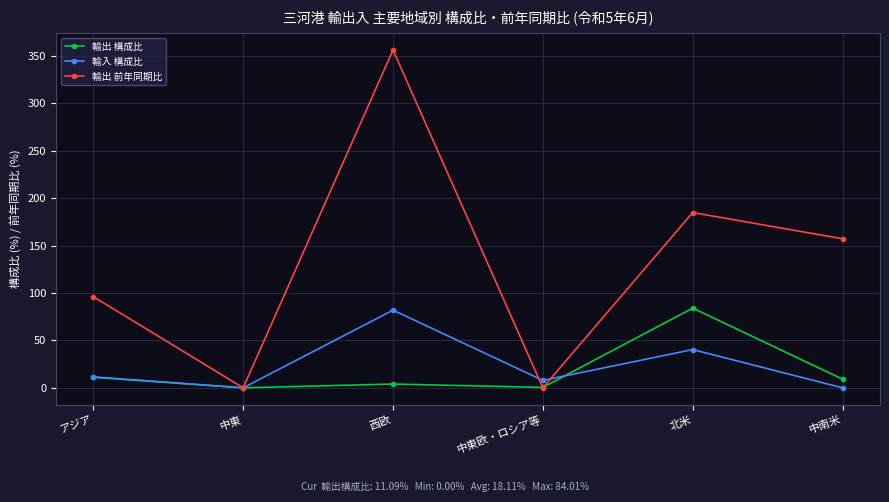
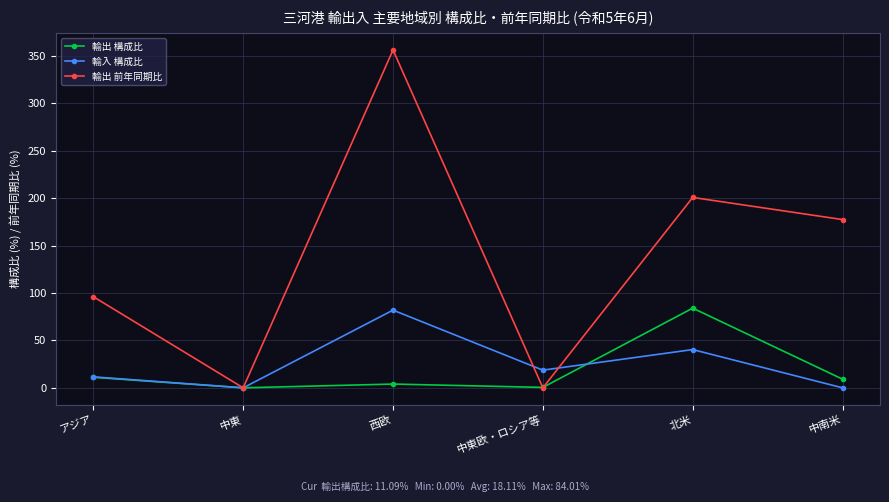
  {
    "輸出 構成比": {
      "西欧": 0,
      "北米": 80,
      "中南米": 10
    },
    "輸入 構成比": {
      "西欧": 80,
-     "中東欧・ロシア等": 10,
+     "中東欧・ロシア等": 20,
      "北米": 40,
      "中南米": 0
    },
    "輸出 前年同期比": {
      "アジア": 100,
      "西欧": 360,
-     "北米": 180,
-     "中南米": 160
+     "北米": 200,
+     "中南米": 180
    }
  }
